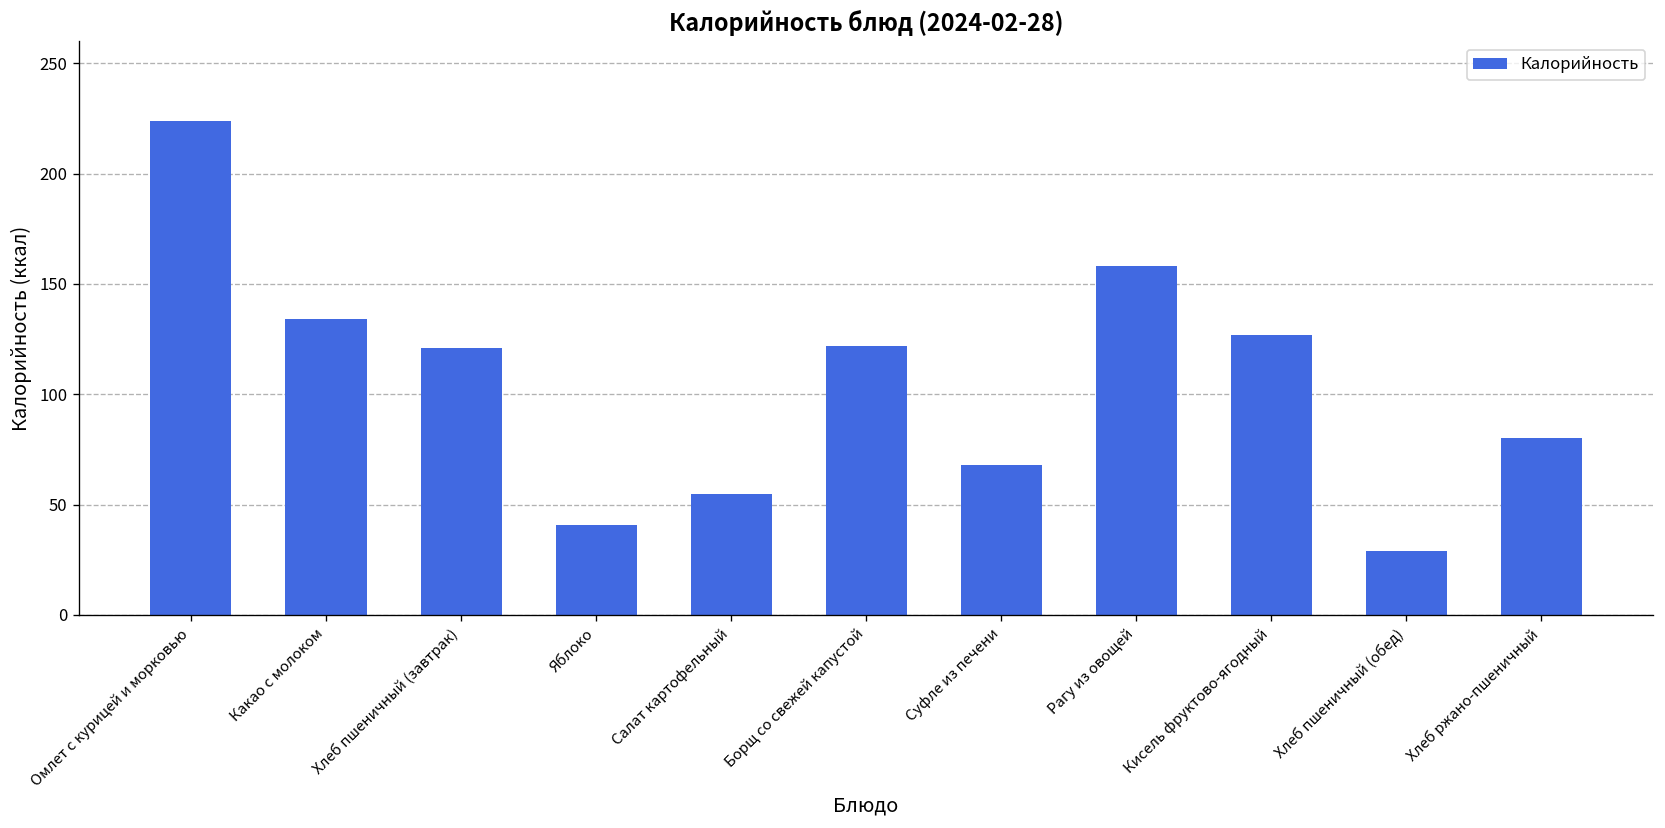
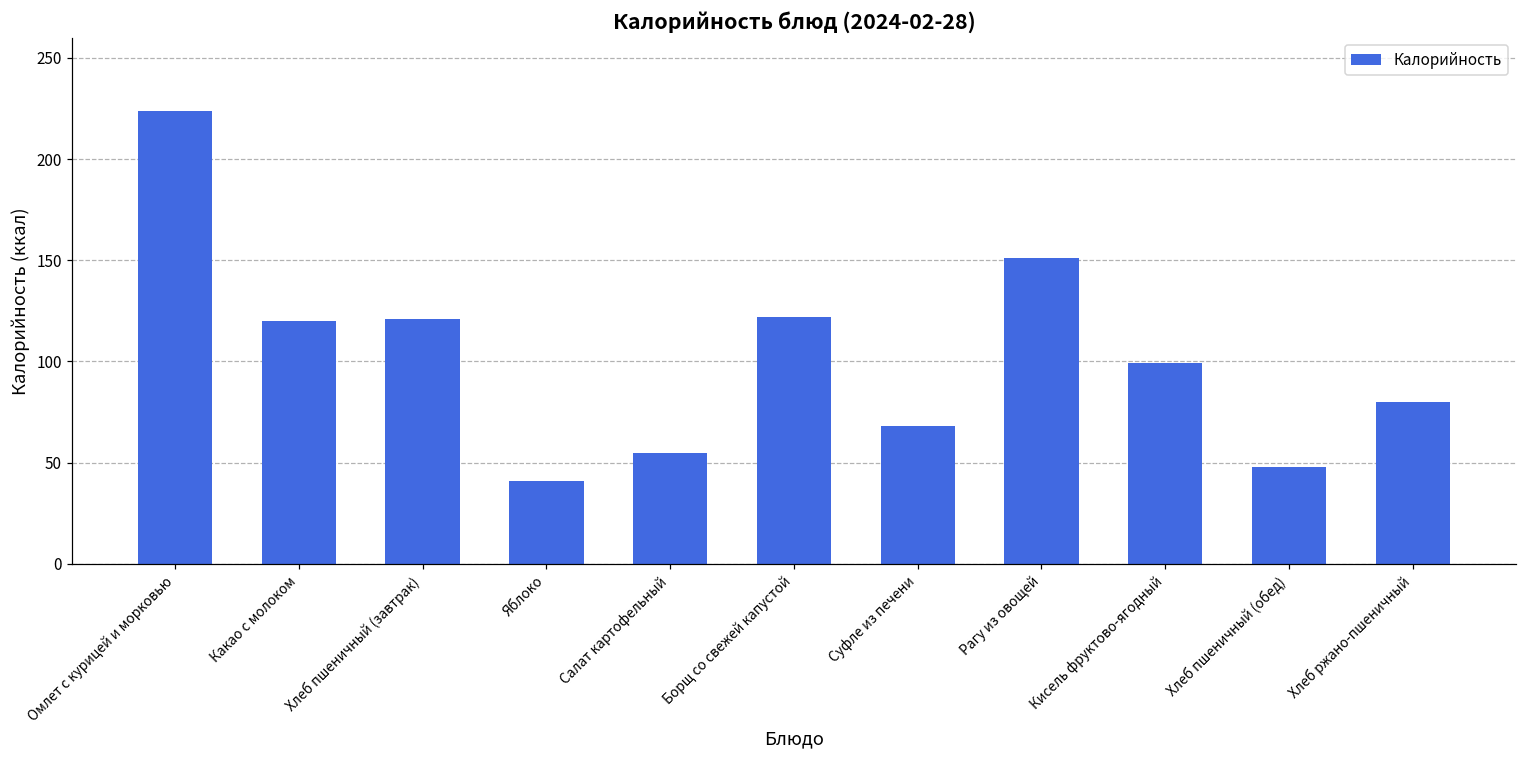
  {
    "Омлет с курицей и морковью": 224,
-   "Какао с молоком": 134,
+   "Какао с молоком": 120,
    "Хлеб пшеничный (завтрак)": 121,
    "Яблоко": 41,
    "Салат картофельный": 55,
    "Борщ со свежей капустой": 122,
    "Суфле из печени": 68,
-   "Рагу из овощей": 158,
-   "Кисель фруктово-ягодный": 127,
-   "Хлеб пшеничный (обед)": 29,
+   "Рагу из овощей": 151,
+   "Кисель фруктово-ягодный": 99,
+   "Хлеб пшеничный (обед)": 48,
    "Хлеб ржано-пшеничный": 80
  }
